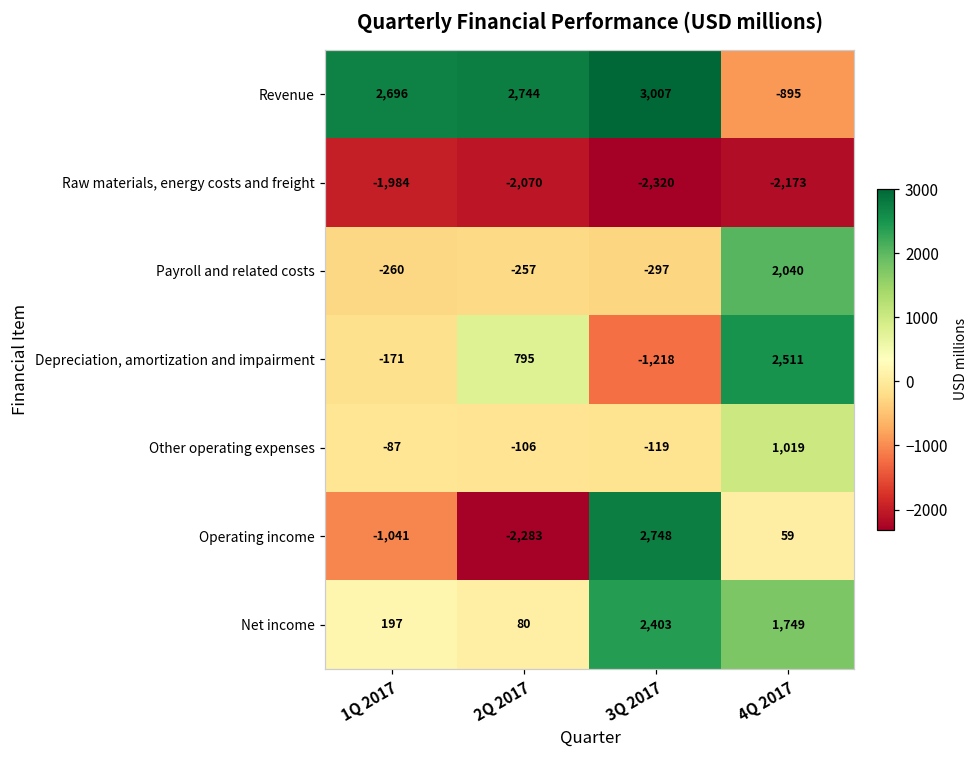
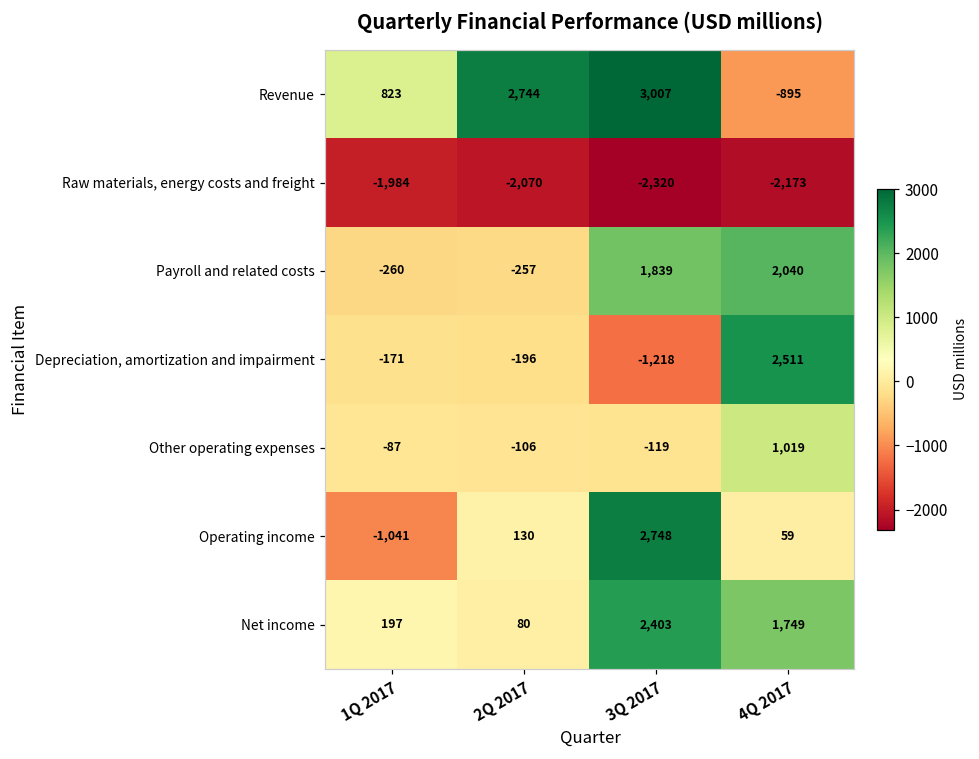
  {
    "Revenue": {
-     "1Q 2017": "2,696",
+     "1Q 2017": "823",
      "2Q 2017": "2,744",
      "3Q 2017": "3,007",
      "4Q 2017": "-895"
    },
    "Raw materials, energy costs and freight": {
      "1Q 2017": "-1,984",
      "2Q 2017": "-2,070",
      "3Q 2017": "-2,320",
      "4Q 2017": "-2,173"
    },
    "Payroll and related costs": {
      "1Q 2017": "-260",
      "2Q 2017": "-257",
-     "3Q 2017": "-297",
+     "3Q 2017": "1,839",
      "4Q 2017": "2,040"
    },
    "Depreciation, amortization and impairment": {
      "1Q 2017": "-171",
-     "2Q 2017": "795",
+     "2Q 2017": "-196",
      "3Q 2017": "-1,218",
      "4Q 2017": "2,511"
    },
    "Other operating expenses": {
      "1Q 2017": "-87",
      "2Q 2017": "-106",
      "3Q 2017": "-119",
      "4Q 2017": "1,019"
    },
    "Operating income": {
      "1Q 2017": "-1,041",
-     "2Q 2017": "-2,283",
+     "2Q 2017": "130",
      "3Q 2017": "2,748",
      "4Q 2017": "59"
    },
    "Net income": {
      "1Q 2017": "197",
      "2Q 2017": "80",
      "3Q 2017": "2,403",
      "4Q 2017": "1,749"
    }
  }
